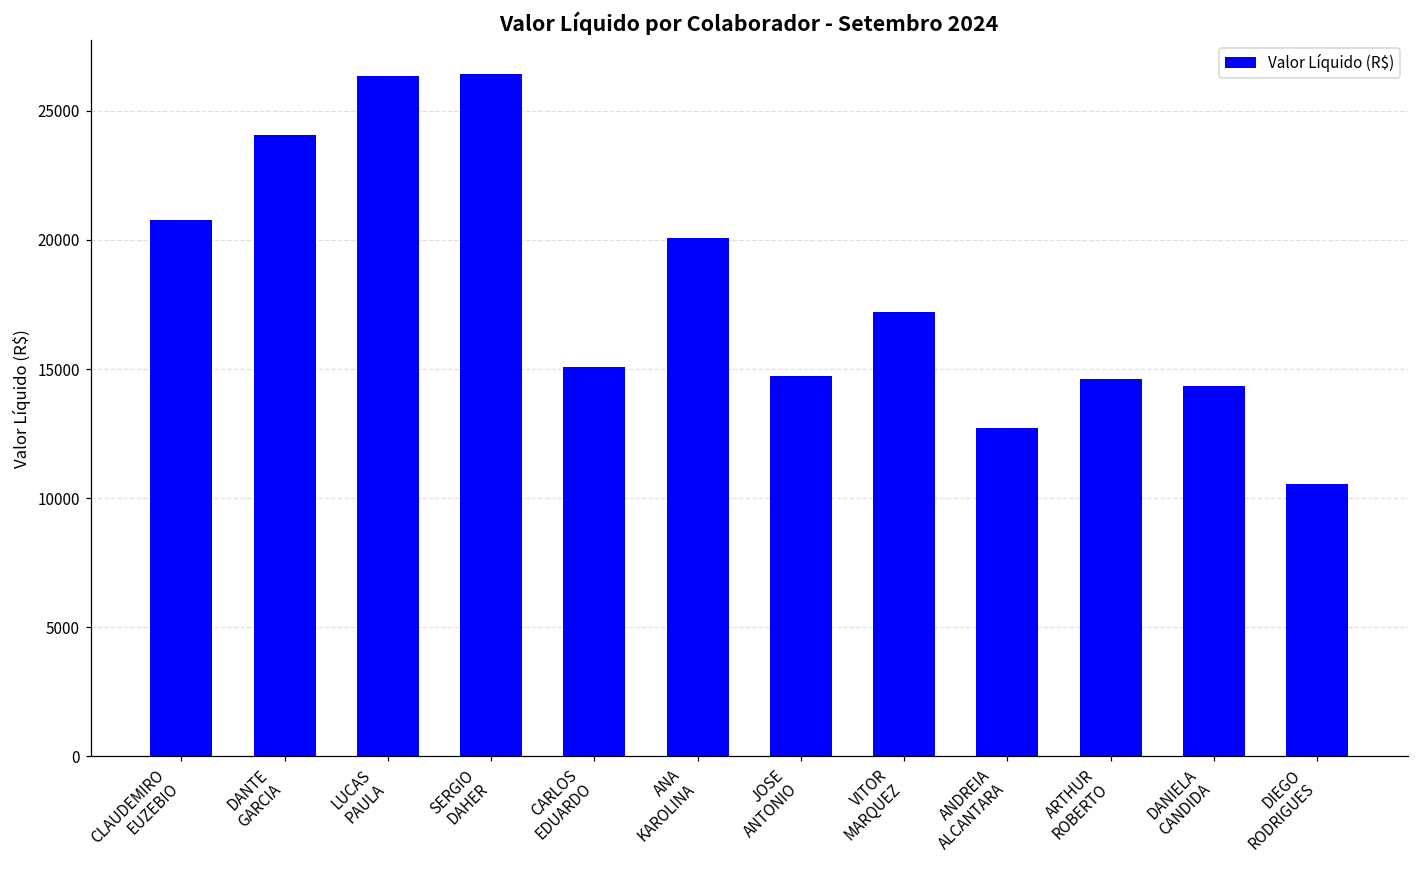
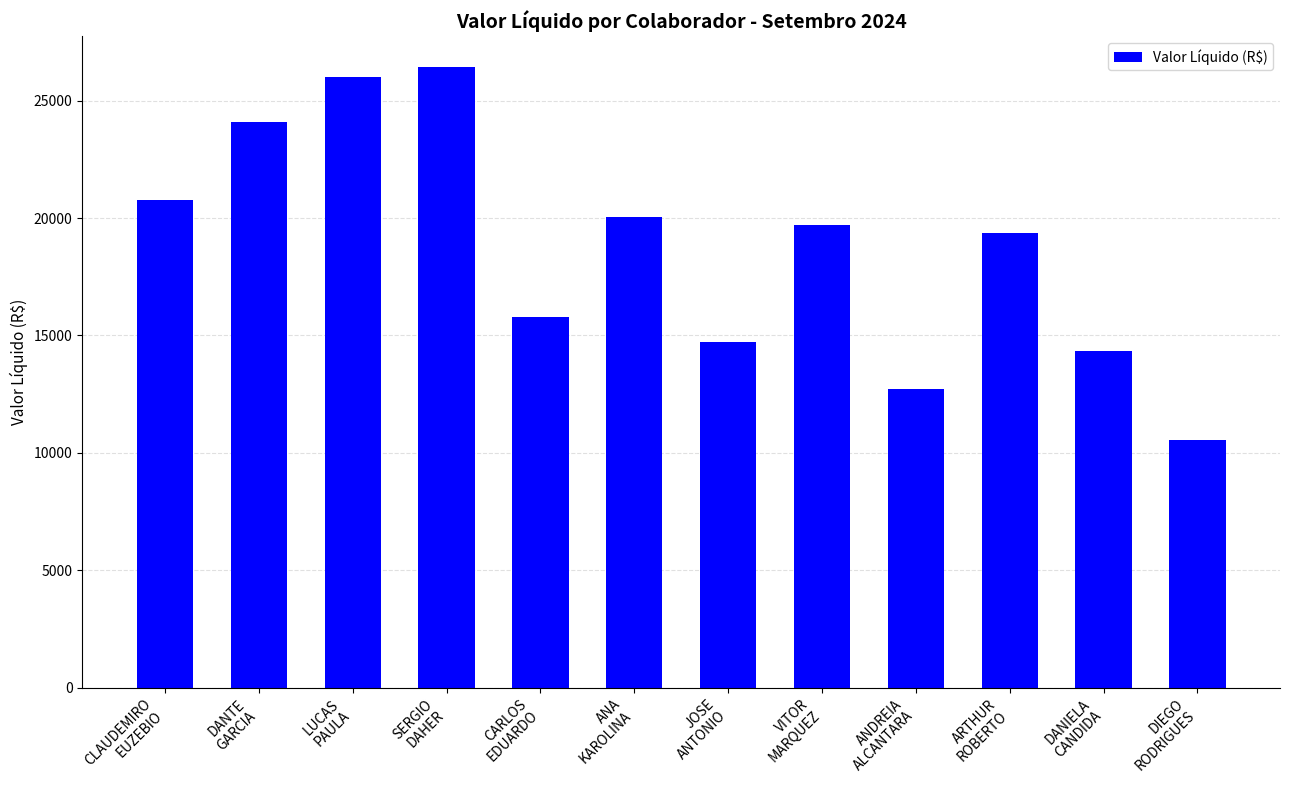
  {
    "CLAUDEMIRO EUZEBIO": 20800,
    "DANTE GARCIA": 24100,
-   "LUCAS PAULA": 26300,
+   "LUCAS PAULA": 26000,
    "SERGIO DAHER": 26400,
-   "CARLOS EDUARDO": 15100,
+   "CARLOS EDUARDO": 15800,
    "ANA KAROLINA": 20100,
    "JOSE ANTONIO": 14700,
-   "VITOR MARQUEZ": 17200,
+   "VITOR MARQUEZ": 19700,
    "ANDREIA ALCANTARA": 12700,
-   "ARTHUR ROBERTO": 14600,
+   "ARTHUR ROBERTO": 19400,
    "DANIELA CANDIDA": 14400,
    "DIEGO RODRIGUES": 10500
  }
